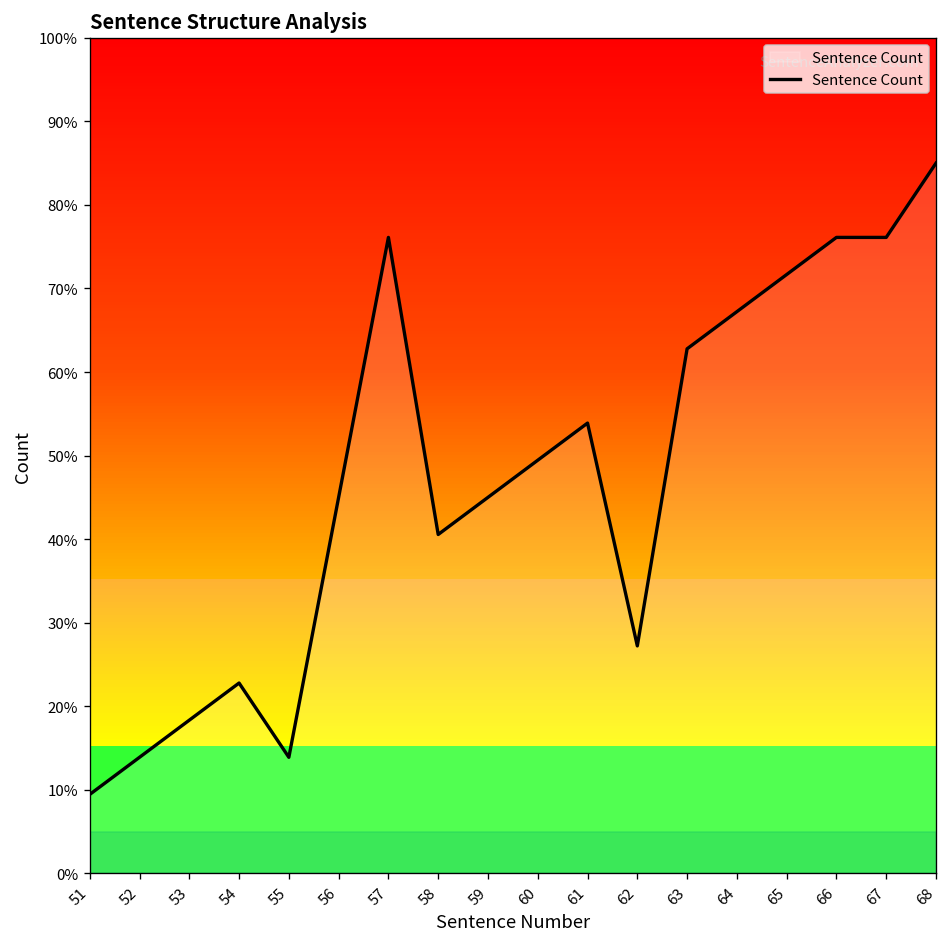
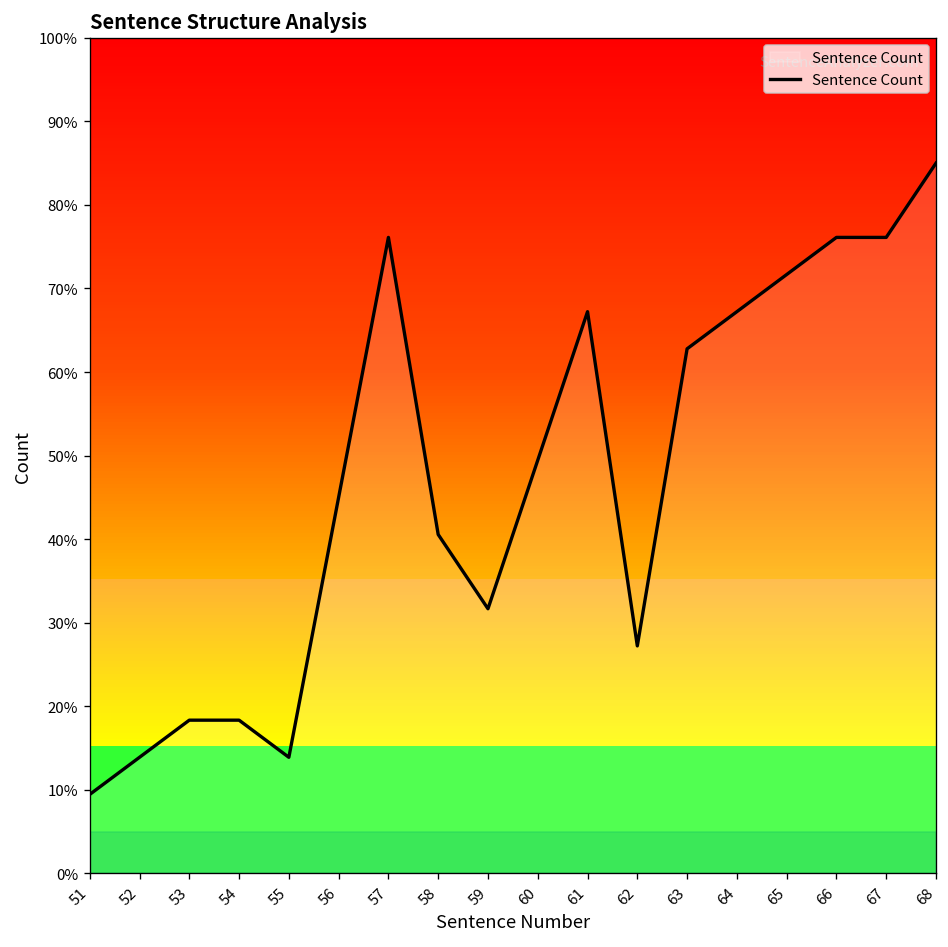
  {
    "51": "9%",
    "52": "14%",
    "53": "18%",
-   "54": "23%",
+   "54": "18%",
    "55": "14%",
    "56": "45%",
    "57": "76%",
    "58": "41%",
-   "59": "45%",
+   "59": "32%",
    "60": "49%",
-   "61": "54%",
+   "61": "67%",
    "62": "27%",
    "63": "63%",
    "64": "67%",
    "65": "72%",
    "66": "76%",
    "67": "76%",
    "68": "85%"
  }
